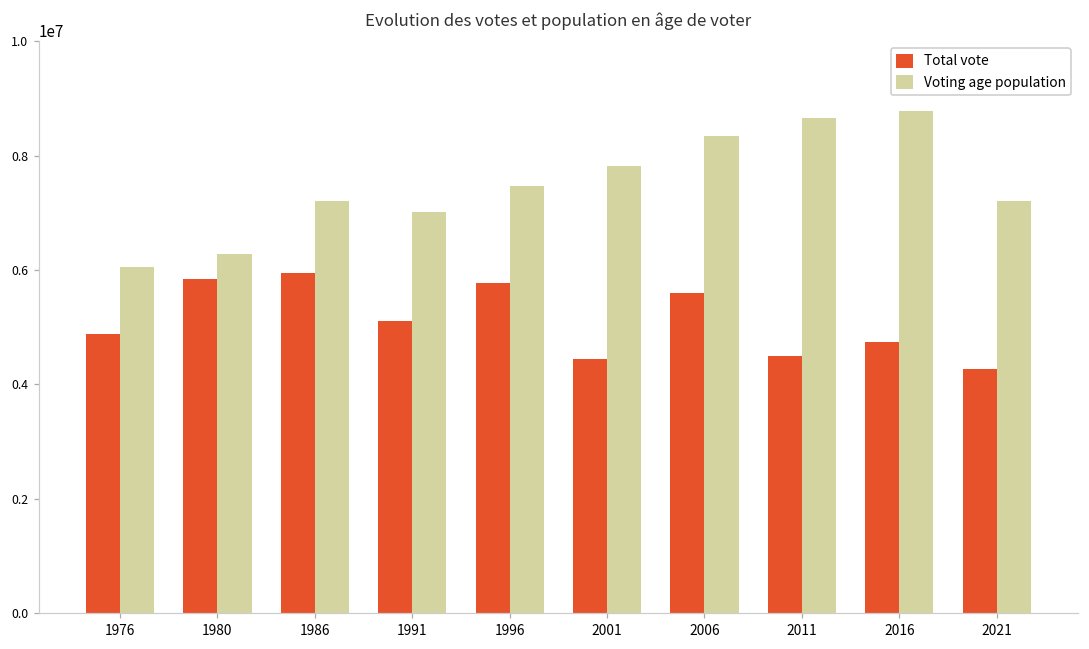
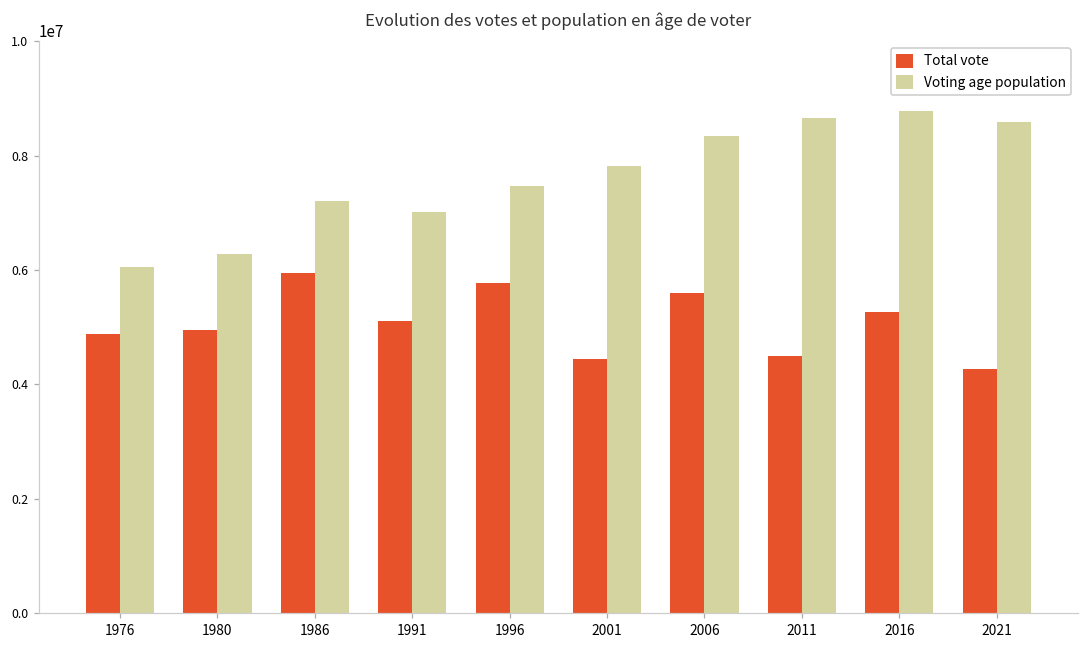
  {
    "Total vote": {
      "1976": 4900000,
-     "1980": 5800000,
+     "1980": 4900000,
      "1986": 5900000,
      "1991": 5100000,
      "1996": 5800000,
      "2001": 4400000,
      "2006": 5600000,
      "2011": 4500000,
-     "2016": 4700000,
+     "2016": 5300000,
      "2021": 4300000
    },
    "Voting age population": {
      "1976": 6000000,
      "1980": 6300000,
      "1986": 7200000,
      "1991": 7000000,
      "1996": 7500000,
      "2001": 7800000,
      "2006": 8300000,
      "2011": 8700000,
      "2016": 8800000,
-     "2021": 7200000
+     "2021": 8600000
    }
  }
